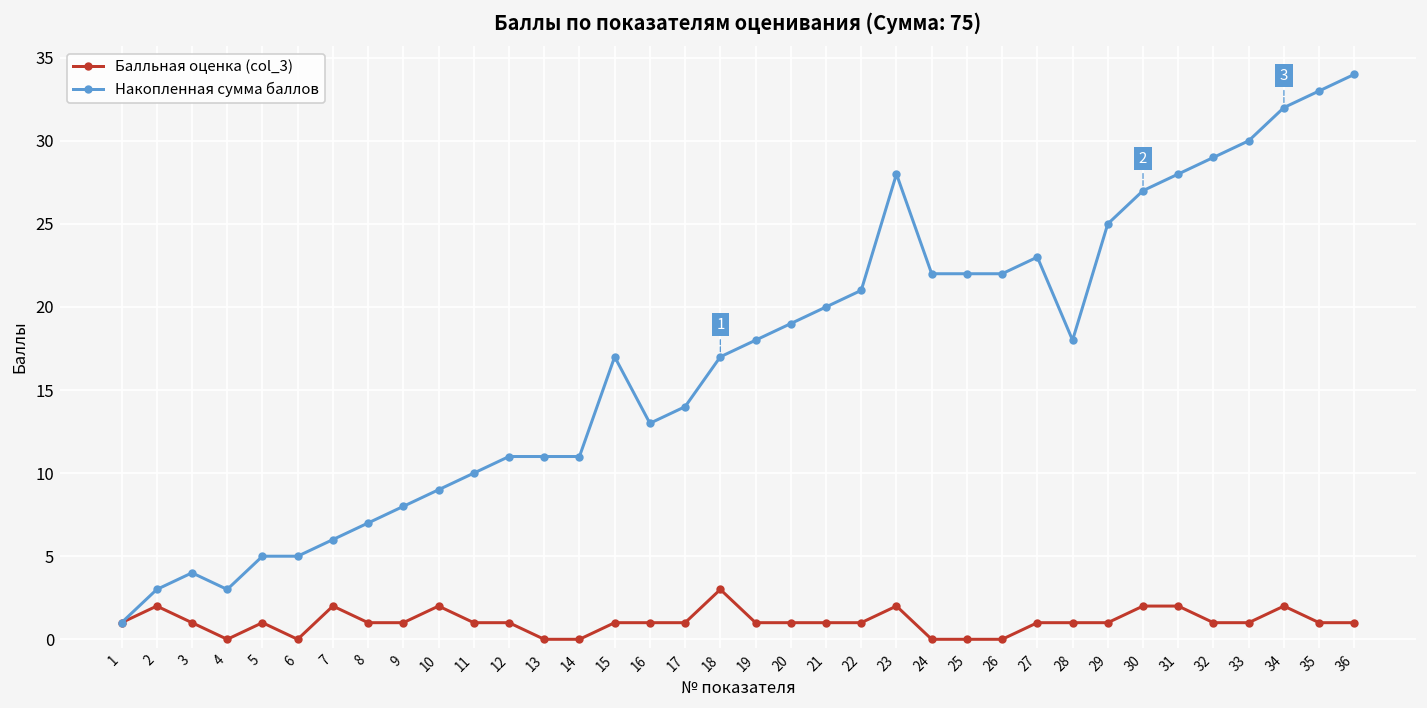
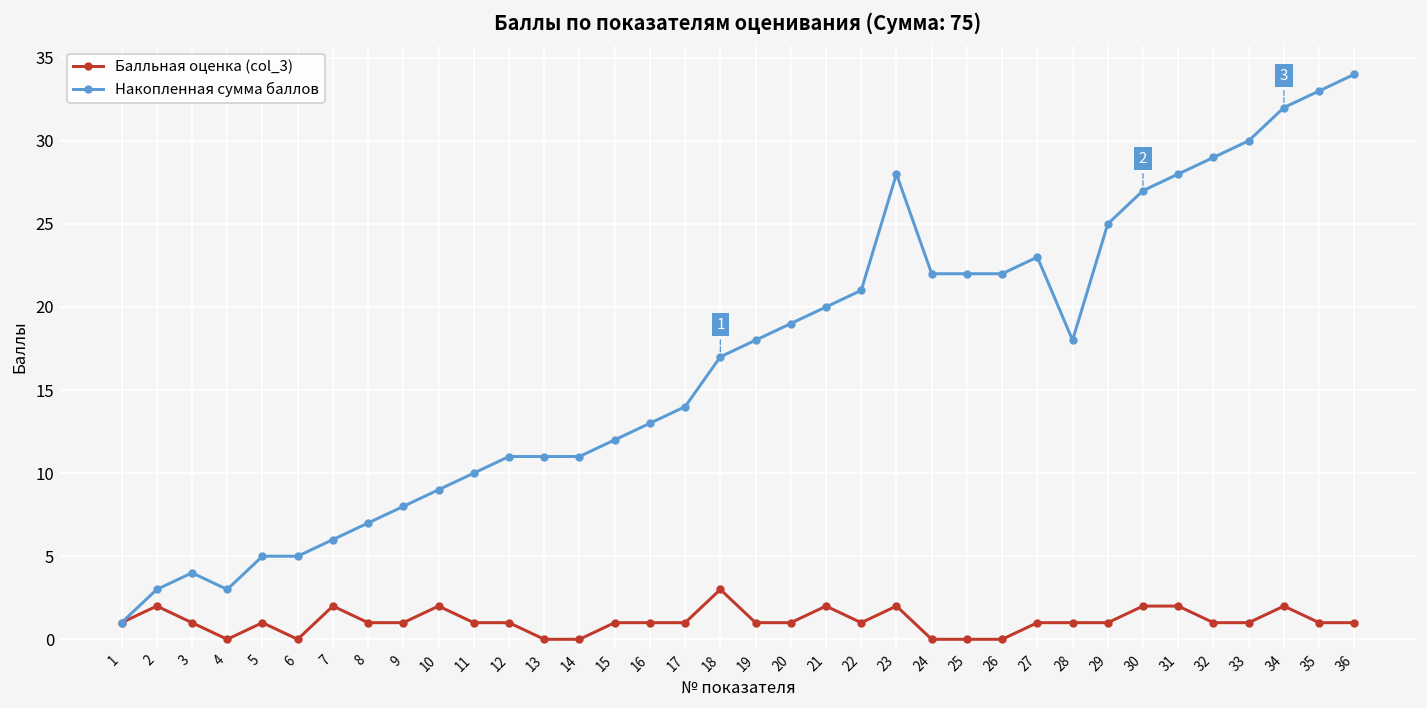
  {
    "Балльная оценка (col_3)": {
      "2": 2,
      "3": 1,
      "4": 0,
      "5": 1,
      "6": 0,
      "7": 2,
      "8": 1,
      "9": 1,
      "10": 2,
      "11": 1,
      "12": 1,
      "13": 0,
      "14": 0,
      "15": 1,
      "16": 1,
      "17": 1,
      "18": 3,
      "19": 1,
      "20": 1,
-     "21": 1,
+     "21": 2,
      "22": 1,
      "23": 2,
      "24": 0,
      "25": 0,
      "26": 0,
      "27": 1,
      "28": 1,
      "29": 1,
      "30": 2,
      "31": 2,
      "32": 1,
      "33": 1,
      "34": 2,
      "35": 1,
      "36": 1
    },
    "Накопленная сумма баллов": {
      "2": 3,
      "3": 4,
      "4": 3,
      "5": 5,
      "6": 5,
      "7": 6,
      "8": 7,
      "9": 8,
      "10": 9,
      "11": 10,
      "12": 11,
      "13": 11,
      "14": 11,
-     "15": 17,
+     "15": 12,
      "16": 13,
      "17": 14,
      "19": 18,
      "20": 19,
      "21": 20,
      "22": 21,
      "23": 28,
      "24": 22,
      "25": 22,
      "26": 22,
      "27": 23,
      "28": 18,
      "29": 25,
      "31": 28,
      "32": 29,
      "33": 30,
      "35": 33,
      "36": 34
    }
  }
